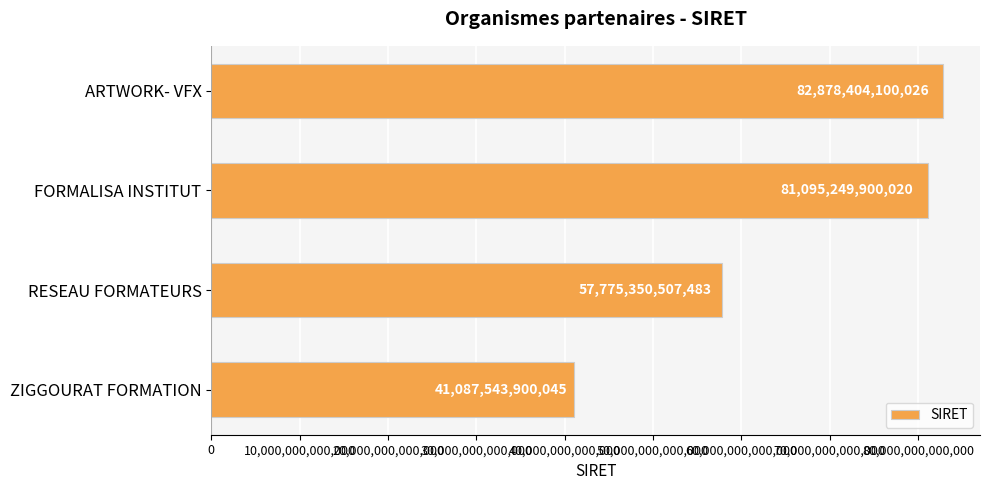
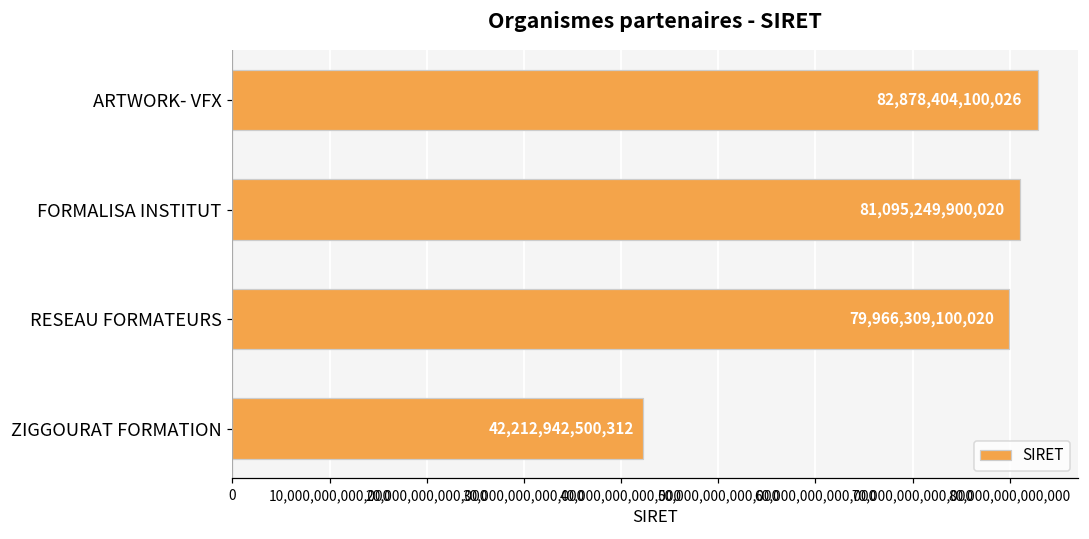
  {
    "ARTWORK- VFX": "82,878,404,100,026",
    "FORMALISA INSTITUT": "81,095,249,900,020",
-   "RESEAU FORMATEURS": "57,775,350,507,483",
-   "ZIGGOURAT FORMATION": "41,087,543,900,045"
+   "RESEAU FORMATEURS": "79,966,309,100,020",
+   "ZIGGOURAT FORMATION": "42,212,942,500,312"
  }
